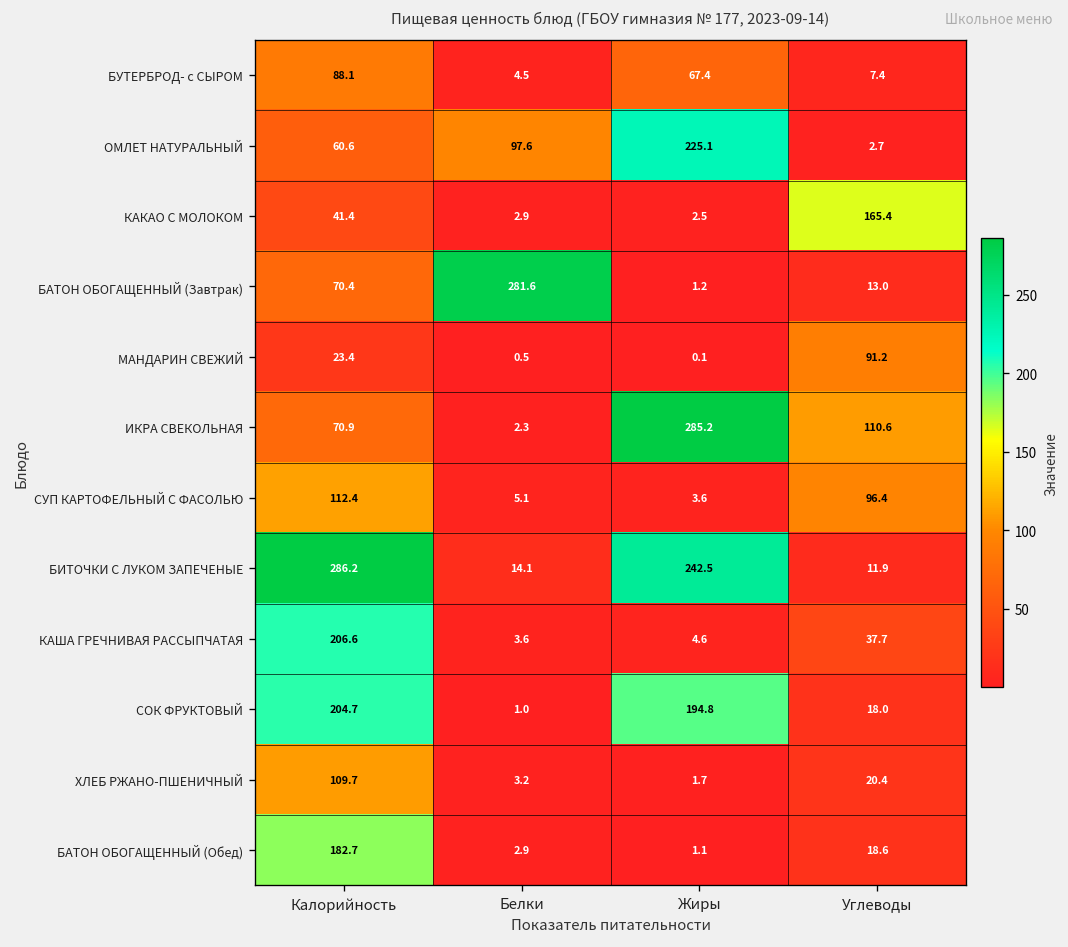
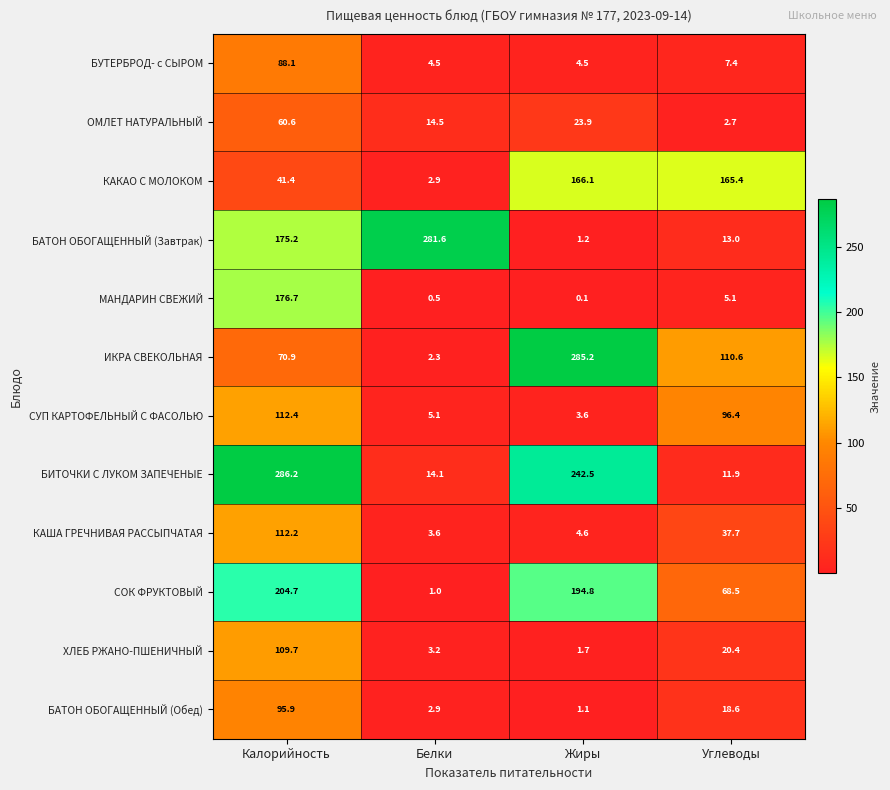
  {
    "БУТЕРБРОД- с СЫРОМ": {
      "Калорийность": 88.1,
      "Белки": 4.5,
-     "Жиры": 67.4,
+     "Жиры": 4.5,
      "Углеводы": 7.4
    },
    "ОМЛЕТ НАТУРАЛЬНЫЙ": {
      "Калорийность": 60.6,
-     "Белки": 97.6,
-     "Жиры": 225.1,
+     "Белки": 14.5,
+     "Жиры": 23.9,
      "Углеводы": 2.7
    },
    "КАКАО С МОЛОКОМ": {
      "Калорийность": 41.4,
      "Белки": 2.9,
-     "Жиры": 2.5,
+     "Жиры": 166.1,
      "Углеводы": 165.4
    },
    "БАТОН ОБОГАЩЕННЫЙ (Завтрак)": {
-     "Калорийность": 70.4,
+     "Калорийность": 175.2,
      "Белки": 281.6,
      "Жиры": 1.2,
      "Углеводы": 13.0
    },
    "МАНДАРИН СВЕЖИЙ": {
-     "Калорийность": 23.4,
+     "Калорийность": 176.7,
      "Белки": 0.5,
      "Жиры": 0.1,
-     "Углеводы": 91.2
+     "Углеводы": 5.1
    },
    "ИКРА СВЕКОЛЬНАЯ": {
      "Калорийность": 70.9,
      "Белки": 2.3,
      "Жиры": 285.2,
      "Углеводы": 110.6
    },
    "СУП КАРТОФЕЛЬНЫЙ С ФАСОЛЬЮ": {
      "Калорийность": 112.4,
      "Белки": 5.1,
      "Жиры": 3.6,
      "Углеводы": 96.4
    },
    "БИТОЧКИ С ЛУКОМ ЗАПЕЧЕНЫЕ": {
      "Калорийность": 286.2,
      "Белки": 14.1,
      "Жиры": 242.5,
      "Углеводы": 11.9
    },
    "КАША ГРЕЧНИВАЯ РАССЫПЧАТАЯ": {
-     "Калорийность": 206.6,
+     "Калорийность": 112.2,
      "Белки": 3.6,
      "Жиры": 4.6,
      "Углеводы": 37.7
    },
    "СОК ФРУКТОВЫЙ": {
      "Калорийность": 204.7,
      "Белки": 1.0,
      "Жиры": 194.8,
-     "Углеводы": 18.0
+     "Углеводы": 68.5
    },
    "ХЛЕБ РЖАНО-ПШЕНИЧНЫЙ": {
      "Калорийность": 109.7,
      "Белки": 3.2,
      "Жиры": 1.7,
      "Углеводы": 20.4
    },
    "БАТОН ОБОГАЩЕННЫЙ (Обед)": {
-     "Калорийность": 182.7,
+     "Калорийность": 95.9,
      "Белки": 2.9,
      "Жиры": 1.1,
      "Углеводы": 18.6
    }
  }
